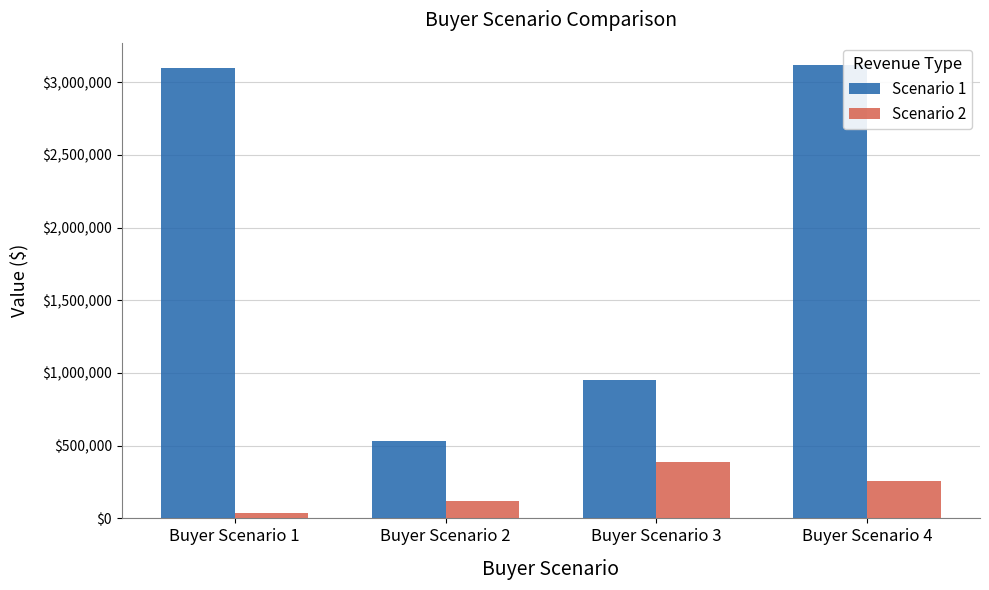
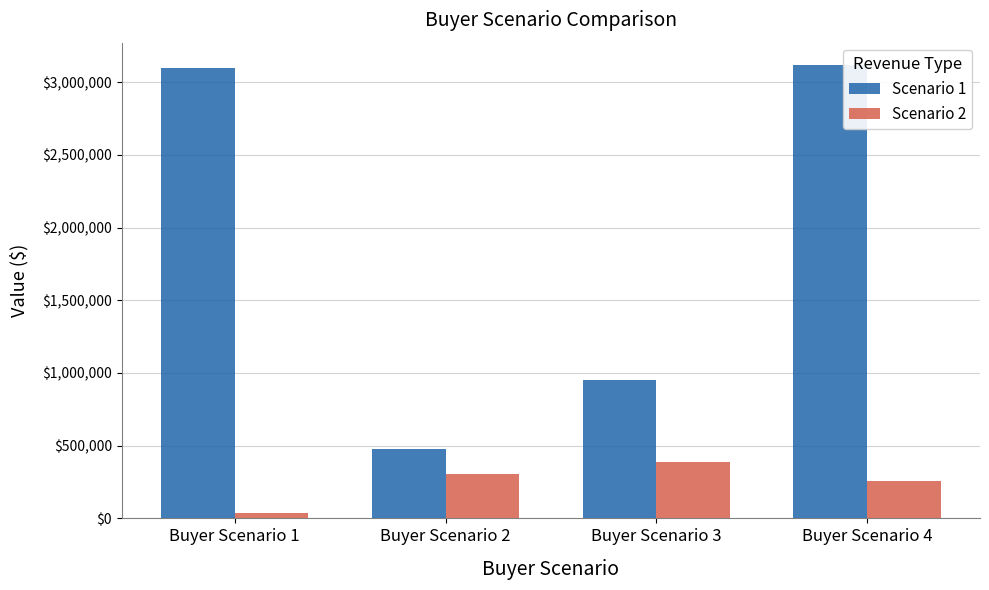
  {
    "Scenario 1": {
      "Buyer Scenario 1": "$3,090,000",
-     "Buyer Scenario 2": "$530,000",
+     "Buyer Scenario 2": "$470,000",
      "Buyer Scenario 3": "$950,000",
      "Buyer Scenario 4": "$3,120,000"
    },
    "Scenario 2": {
      "Buyer Scenario 1": "$40,000",
-     "Buyer Scenario 2": "$120,000",
+     "Buyer Scenario 2": "$310,000",
      "Buyer Scenario 3": "$390,000",
      "Buyer Scenario 4": "$260,000"
    }
  }
